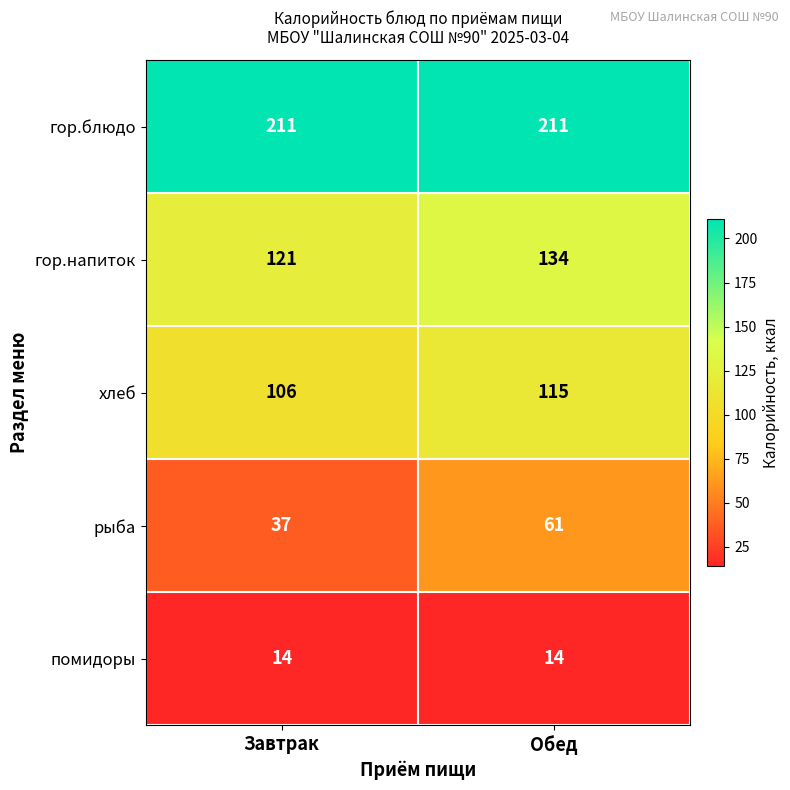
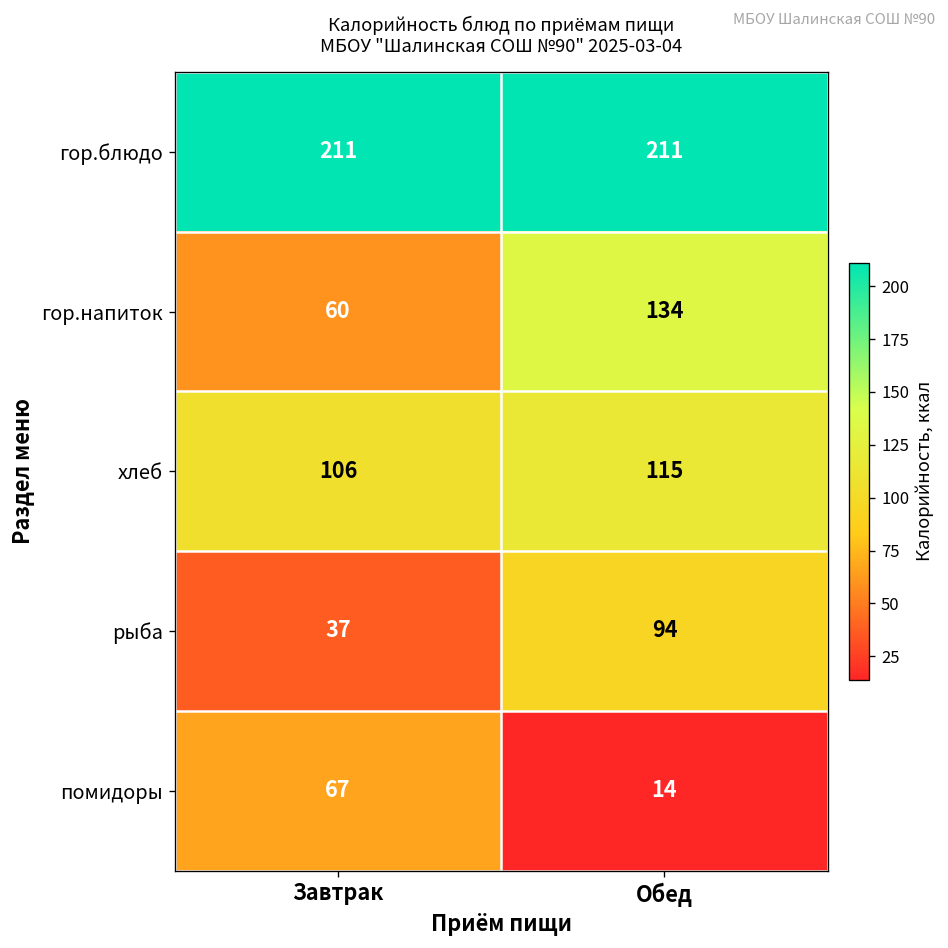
  {
    "гор.блюдо": {
      "Завтрак": 211,
      "Обед": 211
    },
    "гор.напиток": {
-     "Завтрак": 121,
+     "Завтрак": 60,
      "Обед": 134
    },
    "хлеб": {
      "Завтрак": 106,
      "Обед": 115
    },
    "рыба": {
      "Завтрак": 37,
-     "Обед": 61
+     "Обед": 94
    },
    "помидоры": {
-     "Завтрак": 14,
+     "Завтрак": 67,
      "Обед": 14
    }
  }
